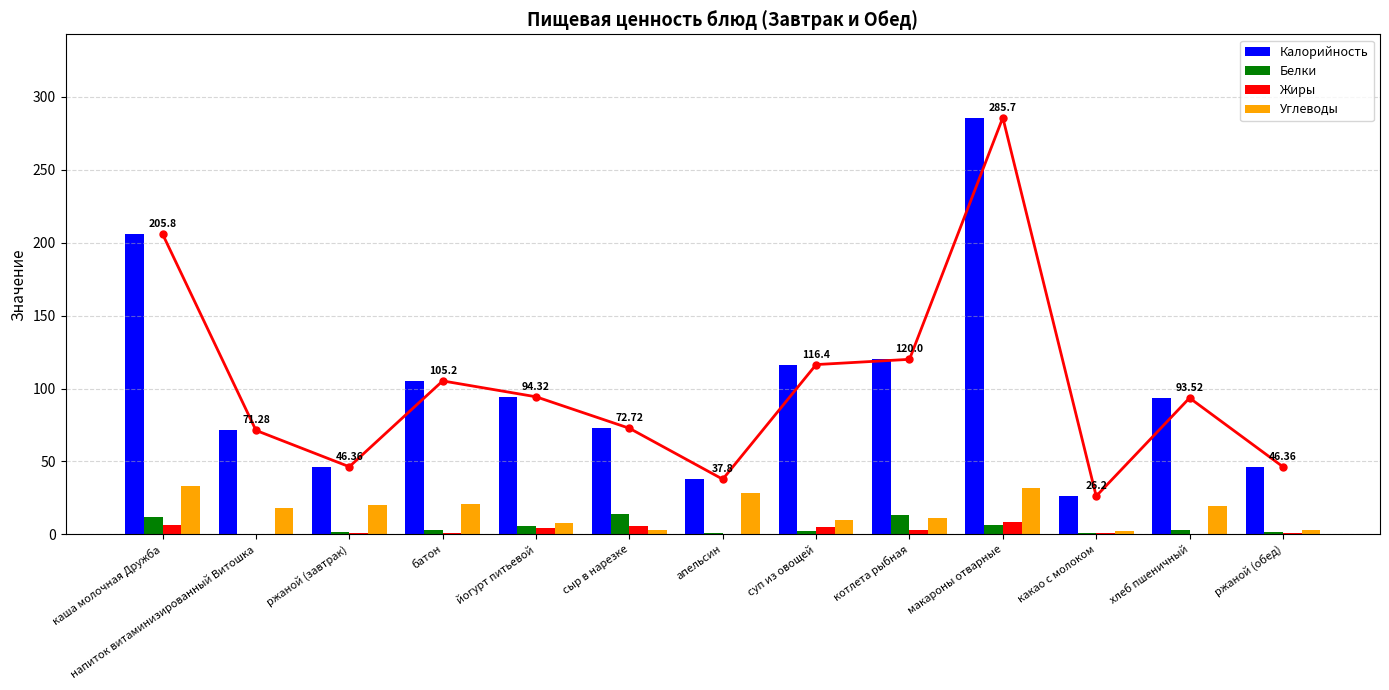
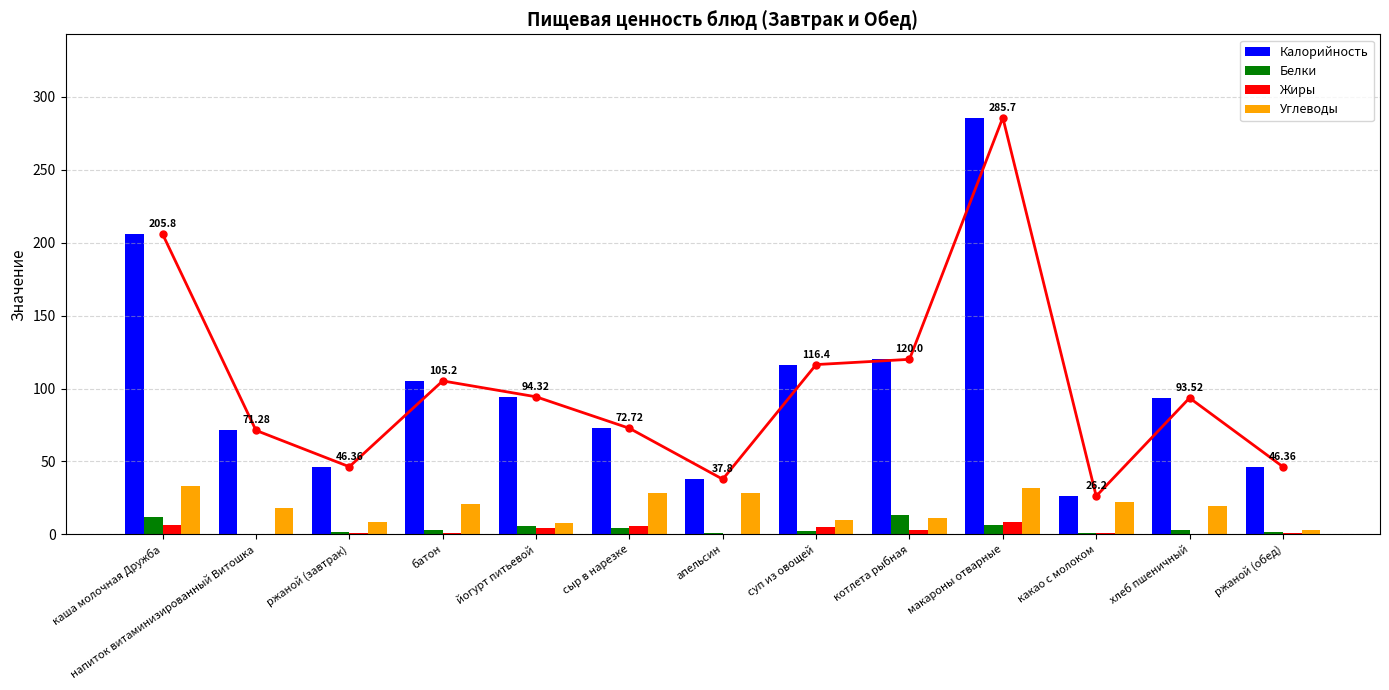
  {
    "Белки": {
      "каша молочная Дружба": 12,
      "напиток витаминизированный Витошка": 0,
      "батон": 3,
      "йогурт питьевой": 6,
-     "сыр в нарезке": 14,
+     "сыр в нарезке": 5,
      "суп из овощей": 2,
      "котлета рыбная": 13,
      "макароны отварные": 6,
      "хлеб пшеничный": 3
    },
    "Углеводы": {
      "каша молочная Дружба": 33,
      "напиток витаминизированный Витошка": 18,
-     "ржаной (завтрак)": 20,
+     "ржаной (завтрак)": 8,
      "батон": 21,
      "йогурт питьевой": 8,
-     "сыр в нарезке": 3,
+     "сыр в нарезке": 29,
      "апельсин": 29,
      "суп из овощей": 10,
      "котлета рыбная": 11,
      "макароны отварные": 32,
-     "какао с молоком": 2,
+     "какао с молоком": 22,
      "хлеб пшеничный": 19,
      "ржаной (обед)": 3
    }
  }
